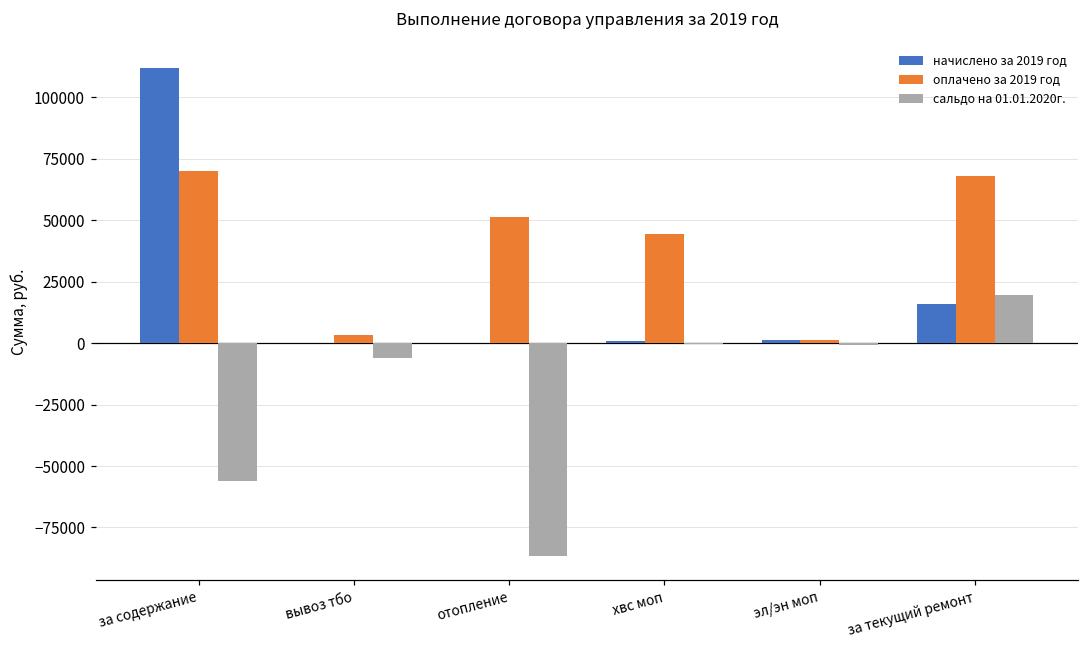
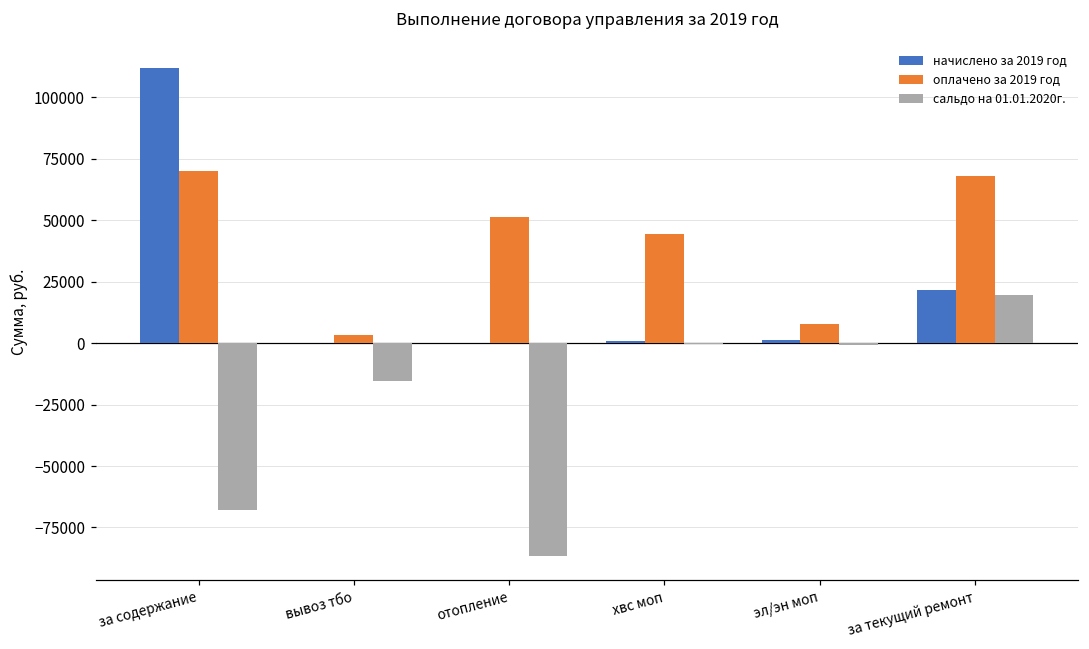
  {
    "начислено за 2019 год": {
      "за содержание": 112000,
      "вывоз тбо": 0,
      "отопление": 0,
      "эл/эн моп": 1000,
-     "за текущий ремонт": 16000
+     "за текущий ремонт": 22000
    },
    "оплачено за 2019 год": {
      "за содержание": 70000,
      "вывоз тбо": 3000,
      "отопление": 51000,
      "хвс моп": 45000,
-     "эл/эн моп": 1000,
+     "эл/эн моп": 8000,
      "за текущий ремонт": 68000
    },
    "сальдо на 01.01.2020г.": {
-     "за содержание": -56000,
-     "вывоз тбо": -6000,
+     "за содержание": -68000,
+     "вывоз тбо": -15000,
      "отопление": -87000,
      "за текущий ремонт": 20000
    }
  }
